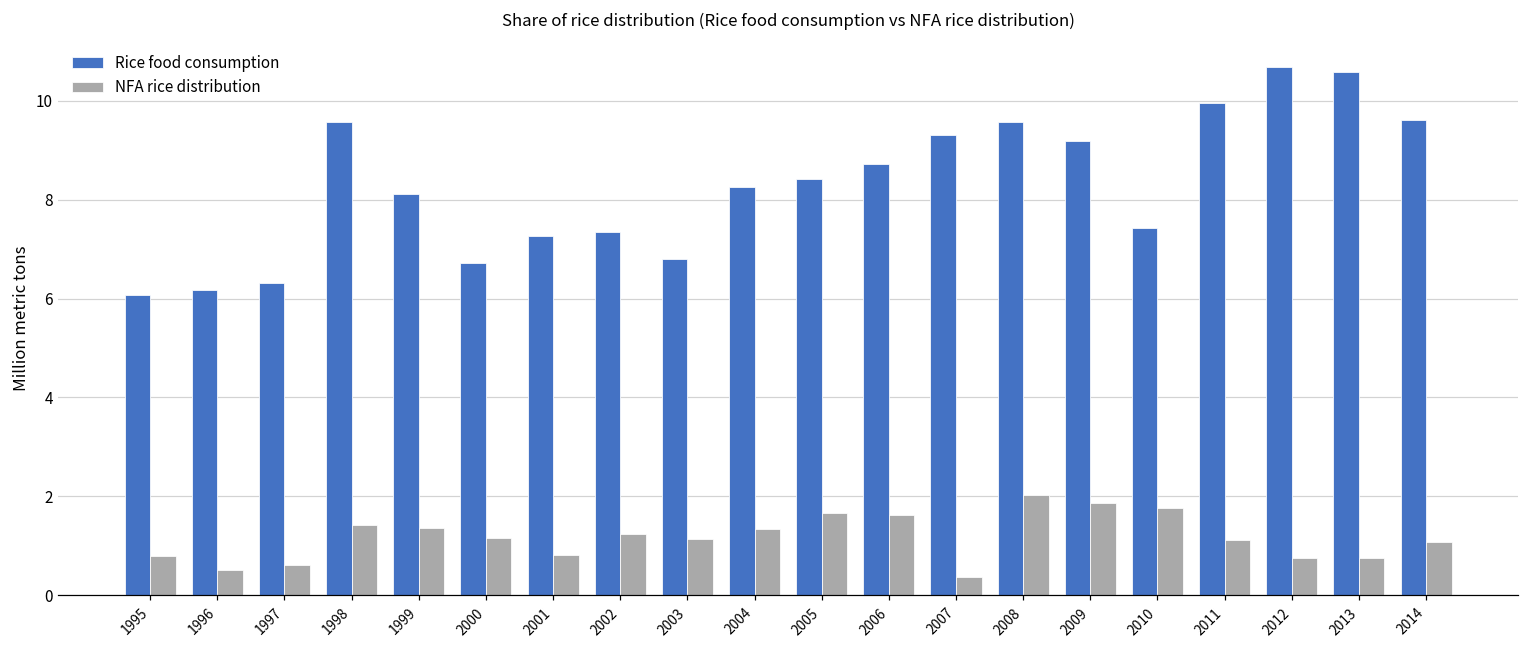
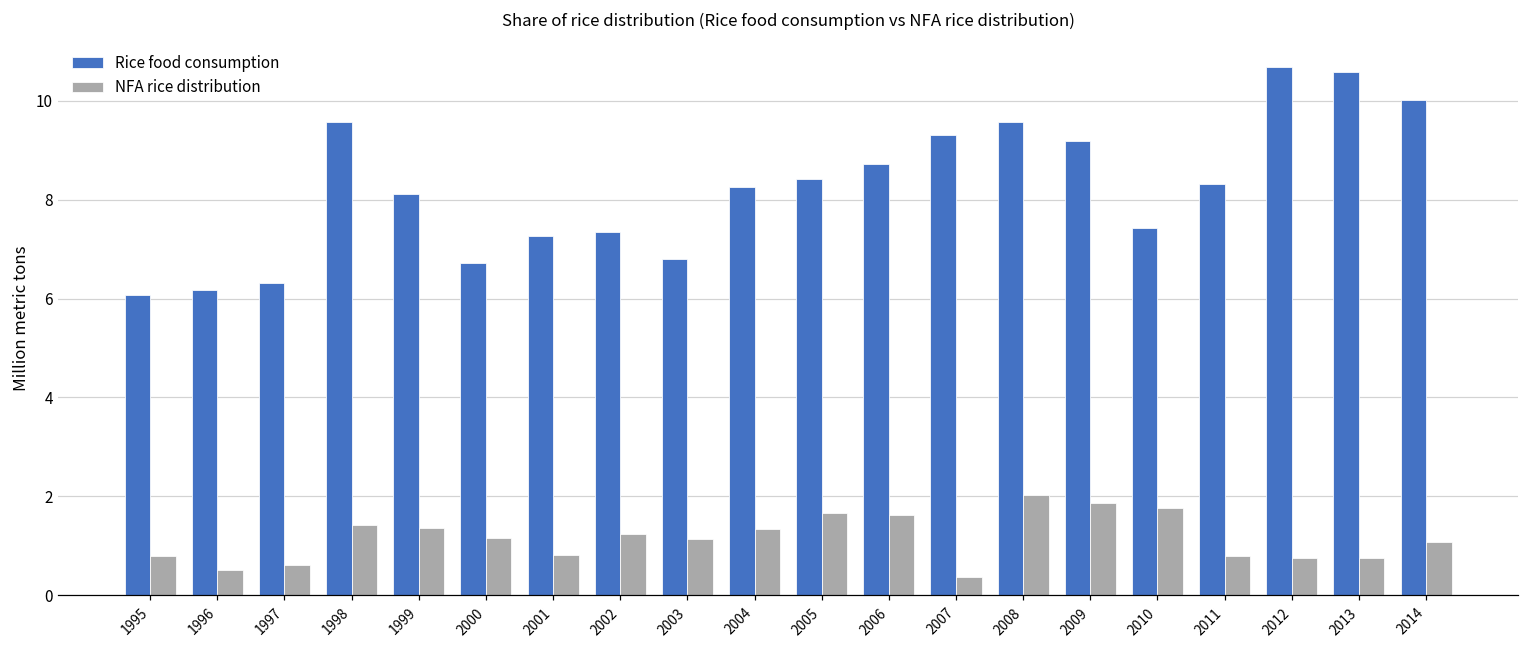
  {
    "Rice food consumption": {
      "1995": 6.1,
      "1996": 6.2,
      "1997": 6.3,
      "1998": 9.6,
      "1999": 8.1,
      "2000": 6.7,
      "2001": 7.3,
      "2002": 7.4,
      "2003": 6.8,
      "2004": 8.3,
      "2005": 8.4,
      "2006": 8.7,
      "2007": 9.3,
      "2008": 9.6,
      "2009": 9.2,
      "2010": 7.4,
-     "2011": 9.9,
+     "2011": 8.3,
      "2012": 10.7,
      "2013": 10.6,
-     "2014": 9.6
+     "2014": 10.0
    },
    "NFA rice distribution": {
      "1995": 0.8,
      "1996": 0.5,
      "1997": 0.6,
      "1998": 1.4,
      "1999": 1.4,
      "2000": 1.2,
      "2001": 0.8,
      "2002": 1.2,
      "2003": 1.1,
      "2004": 1.3,
      "2005": 1.7,
      "2006": 1.6,
      "2007": 0.4,
      "2008": 2.0,
      "2009": 1.9,
      "2010": 1.8,
-     "2011": 1.1,
+     "2011": 0.8,
      "2012": 0.8,
      "2013": 0.8,
      "2014": 1.1
    }
  }
